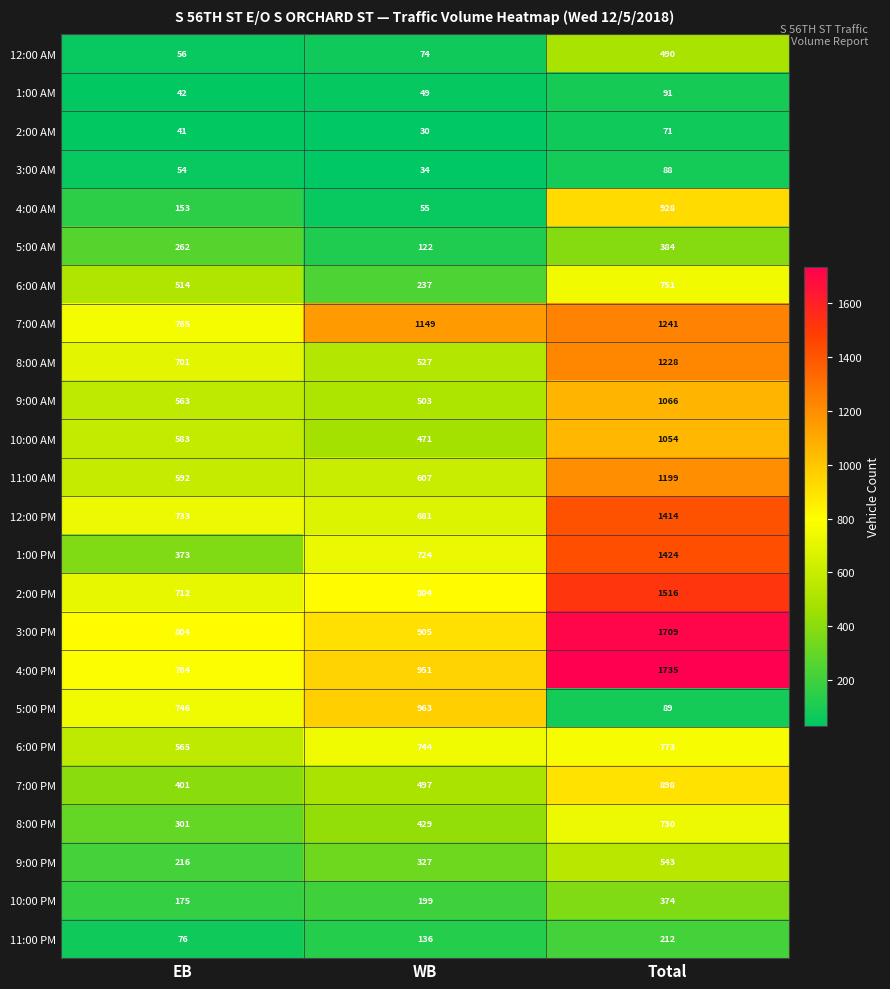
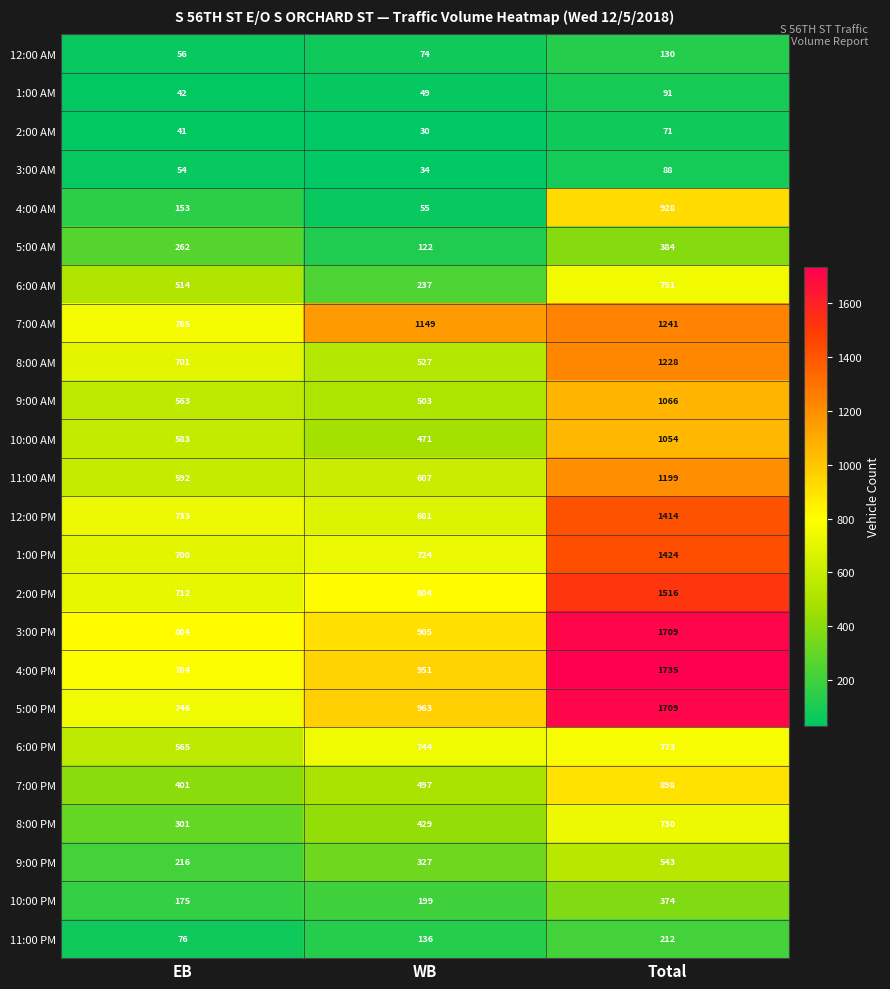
  {
    "12:00 AM": {
      "EB": 56,
      "WB": 74,
-     "Total": 490
+     "Total": 130
    },
    "1:00 AM": {
      "EB": 42,
      "WB": 49,
      "Total": 91
    },
    "2:00 AM": {
      "EB": 41,
      "WB": 30,
      "Total": 71
    },
    "3:00 AM": {
      "EB": 54,
      "WB": 34,
      "Total": 88
    },
    "4:00 AM": {
      "EB": 153,
      "WB": 55,
      "Total": 928
    },
    "5:00 AM": {
      "EB": 262,
      "WB": 122,
      "Total": 384
    },
    "6:00 AM": {
      "EB": 514,
      "WB": 237,
      "Total": 751
    },
    "7:00 AM": {
      "EB": 765,
      "WB": 1149,
      "Total": 1241
    },
    "8:00 AM": {
      "EB": 701,
      "WB": 527,
      "Total": 1228
    },
    "9:00 AM": {
      "EB": 563,
      "WB": 503,
      "Total": 1066
    },
    "10:00 AM": {
      "EB": 583,
      "WB": 471,
      "Total": 1054
    },
    "11:00 AM": {
      "EB": 592,
      "WB": 607,
      "Total": 1199
    },
    "12:00 PM": {
      "EB": 733,
      "WB": 681,
      "Total": 1414
    },
    "1:00 PM": {
-     "EB": 373,
+     "EB": 700,
      "WB": 724,
      "Total": 1424
    },
    "2:00 PM": {
      "EB": 712,
      "WB": 804,
      "Total": 1516
    },
    "3:00 PM": {
      "EB": 804,
      "WB": 905,
      "Total": 1709
    },
    "4:00 PM": {
      "EB": 784,
      "WB": 951,
      "Total": 1735
    },
    "5:00 PM": {
      "EB": 746,
      "WB": 963,
-     "Total": 89
+     "Total": 1709
    },
    "6:00 PM": {
      "EB": 565,
      "WB": 744,
      "Total": 773
    },
    "7:00 PM": {
      "EB": 401,
      "WB": 497,
      "Total": 898
    },
    "8:00 PM": {
      "EB": 301,
      "WB": 429,
      "Total": 730
    },
    "9:00 PM": {
      "EB": 216,
      "WB": 327,
      "Total": 543
    },
    "10:00 PM": {
      "EB": 175,
      "WB": 199,
      "Total": 374
    },
    "11:00 PM": {
      "EB": 76,
      "WB": 136,
      "Total": 212
    }
  }
